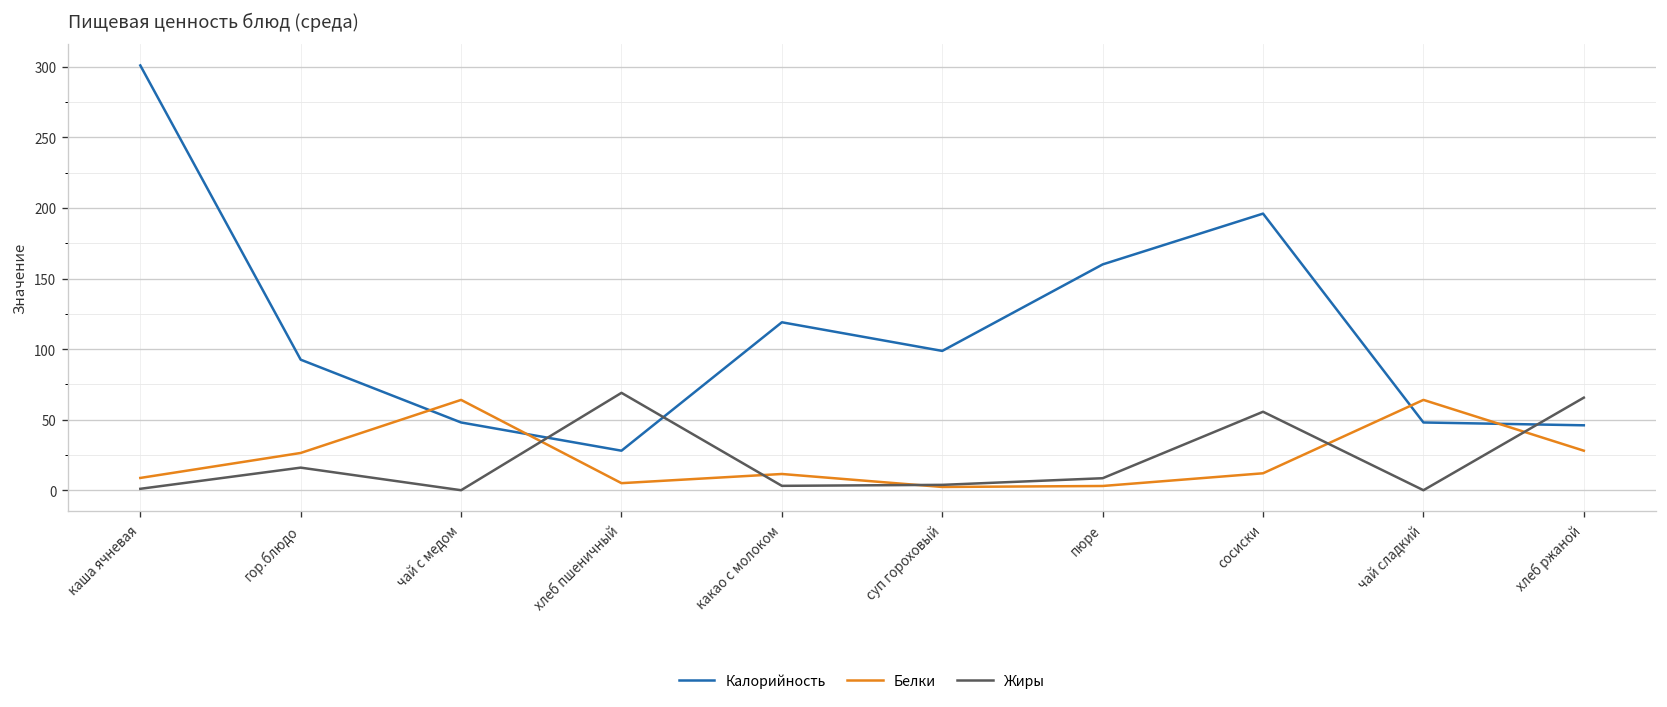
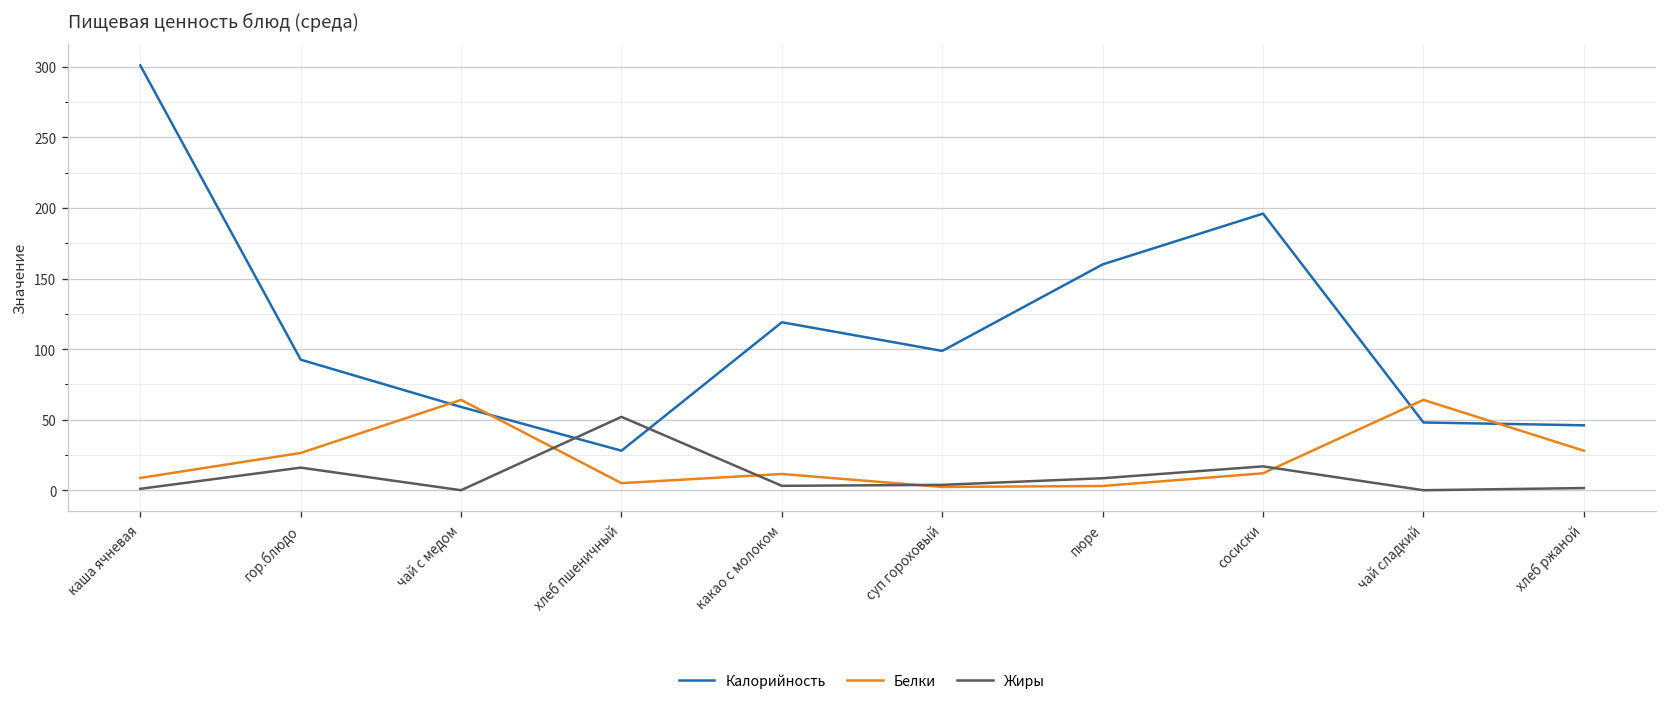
  {
    "Калорийность": {
      "каша ячневая": 301,
      "гор.блюдо": 93,
-     "чай с медом": 48,
+     "чай с медом": 59,
      "хлеб пшеничный": 28,
      "какао с молоком": 119,
      "суп гороховый": 99,
      "пюре": 160,
      "сосиски": 196,
      "чай сладкий": 48,
      "хлеб ржаной": 46
    },
    "Белки": {
      "каша ячневая": 9,
      "гор.блюдо": 26,
      "чай с медом": 64,
      "хлеб пшеничный": 5,
      "какао с молоком": 12,
      "пюре": 3,
      "сосиски": 12,
      "чай сладкий": 64,
      "хлеб ржаной": 28
    },
    "Жиры": {
      "каша ячневая": 1,
      "гор.блюдо": 16,
      "чай с медом": 0,
-     "хлеб пшеничный": 69,
+     "хлеб пшеничный": 52,
      "какао с молоком": 3,
      "пюре": 9,
-     "сосиски": 56,
+     "сосиски": 17,
      "чай сладкий": 0,
-     "хлеб ржаной": 66
+     "хлеб ржаной": 2
    }
  }
